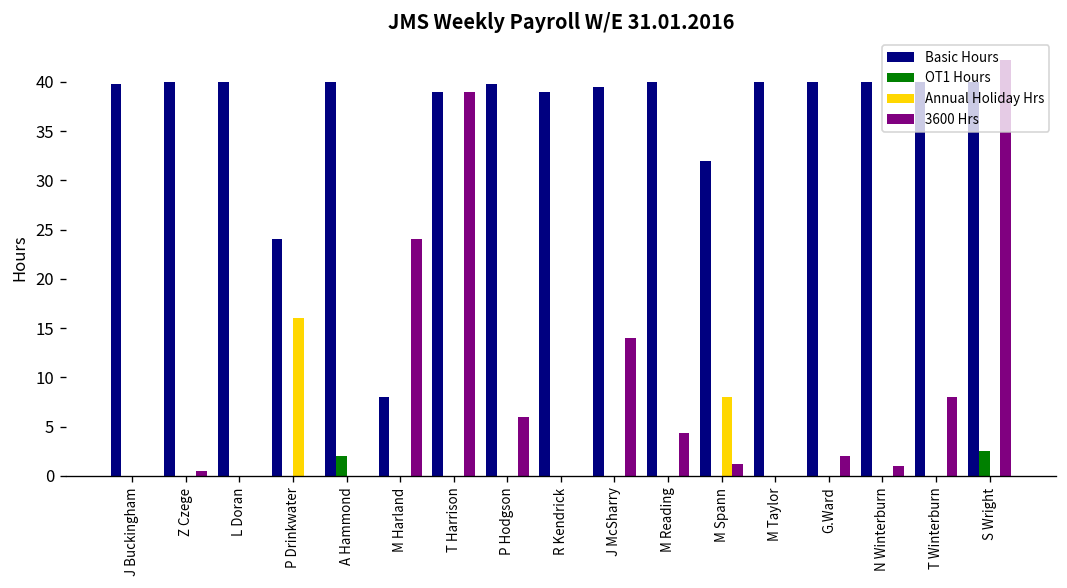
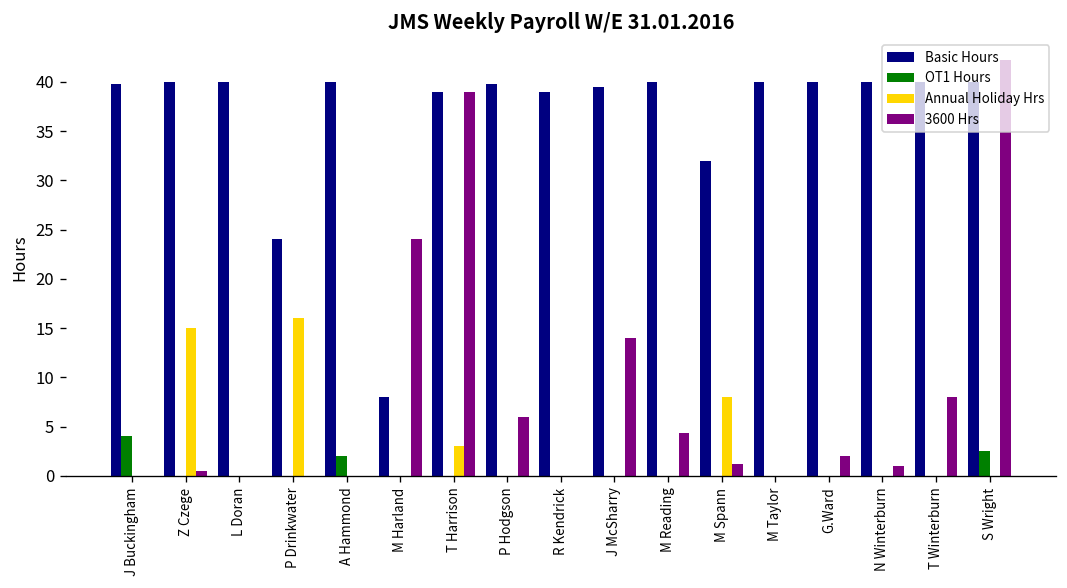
  {
    "Basic Hours": {
      "J Buckingham": 40,
      "Z Czege": 40,
      "L Doran": 40,
      "P Drinkwater": 24,
      "A Hammond": 40,
      "M Harland": 8,
      "T Harrison": 39,
      "P Hodgson": 40,
      "R Kendrick": 39,
      "J McSharry": 40,
      "M Reading": 40,
      "M Spann": 32,
      "M Taylor": 40,
      "G.Ward": 40,
      "N Winterburn": 40
    },
    "OT1 Hours": {
-     "J Buckingham": 0,
+     "J Buckingham": 4,
      "Z Czege": 0,
      "L Doran": 0,
      "P Drinkwater": 0,
      "A Hammond": 2,
      "M Harland": 0,
      "T Harrison": 0,
      "P Hodgson": 0,
      "R Kendrick": 0,
      "J McSharry": 0,
      "M Reading": 0,
      "M Spann": 0,
      "M Taylor": 0,
      "G.Ward": 0,
      "N Winterburn": 0,
      "T Winterburn": 0,
      "S Wright": 3
    },
    "Annual Holiday Hrs": {
      "J Buckingham": 0,
-     "Z Czege": 0,
+     "Z Czege": 15,
      "L Doran": 0,
      "P Drinkwater": 16,
      "A Hammond": 0,
      "M Harland": 0,
-     "T Harrison": 0,
+     "T Harrison": 3,
      "P Hodgson": 0,
      "R Kendrick": 0,
      "J McSharry": 0,
      "M Reading": 0,
      "M Spann": 8,
      "M Taylor": 0,
      "G.Ward": 0,
      "N Winterburn": 0,
      "T Winterburn": 0,
      "S Wright": 0
    },
    "3600 Hrs": {
      "J Buckingham": 0,
      "Z Czege": 1,
      "L Doran": 0,
      "P Drinkwater": 0,
      "A Hammond": 0,
      "M Harland": 24,
      "T Harrison": 39,
      "P Hodgson": 6,
      "R Kendrick": 0,
      "J McSharry": 14,
      "M Reading": 4,
      "M Spann": 1,
      "M Taylor": 0,
      "G.Ward": 2,
      "N Winterburn": 1,
      "T Winterburn": 8
    }
  }
